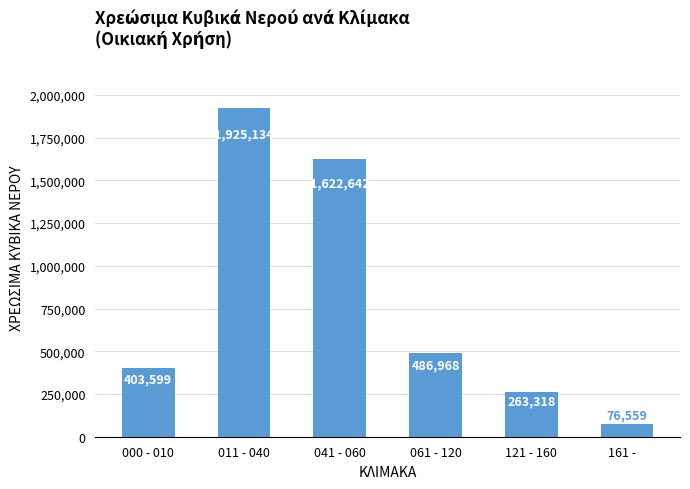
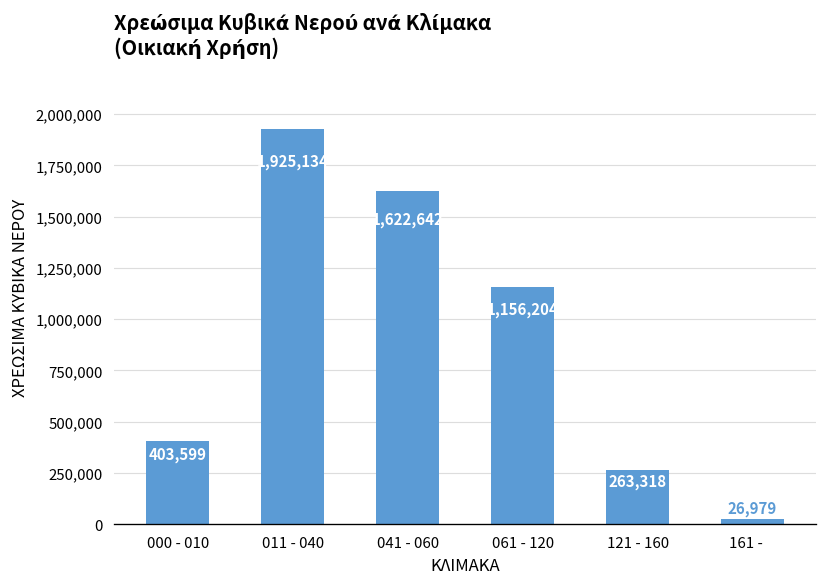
  {
    "000 - 010": "403,599",
    "011 - 040": "1,925,134",
    "041 - 060": "1,622,642",
-   "061 - 120": "486,968",
+   "061 - 120": "1,156,204",
    "121 - 160": "263,318",
-   "161 -": "76,559"
+   "161 -": "26,979"
  }
